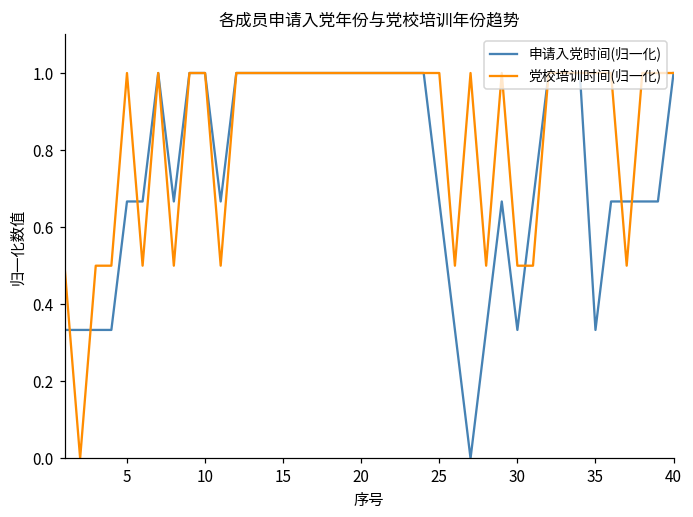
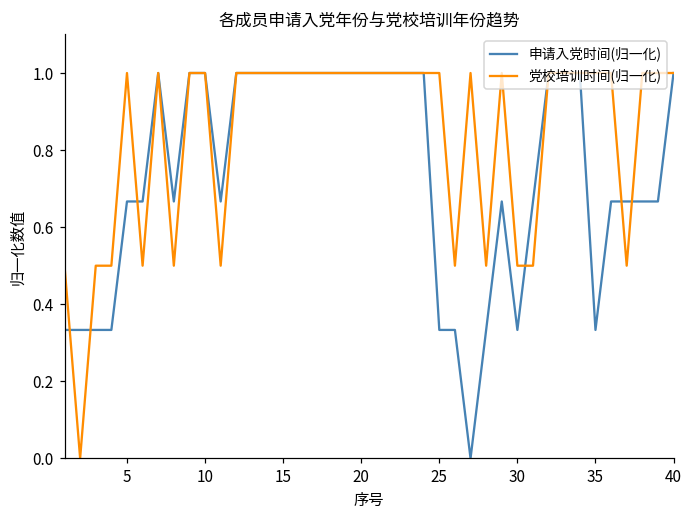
  {
    "申请入党时间(归一化)": {
      "5": 0.67,
-     "25": 0.67,
+     "25": 0.33,
      "30": 0.33,
      "35": 0.33
    },
    "党校培训时间(归一化)": {
      "5": 1.00,
      "25": 1.00,
      "30": 0.50
    }
  }
